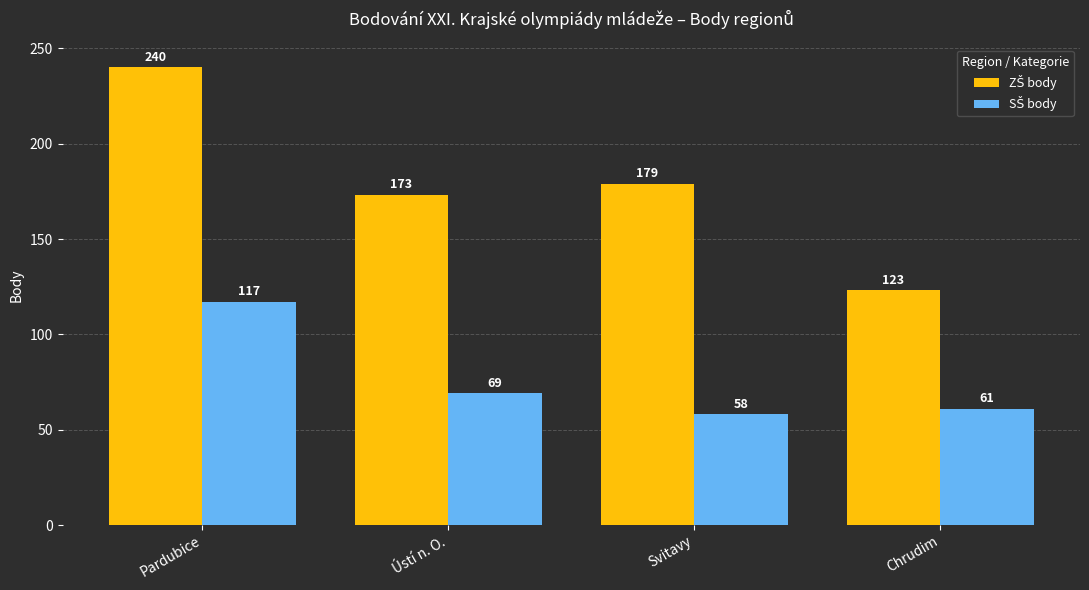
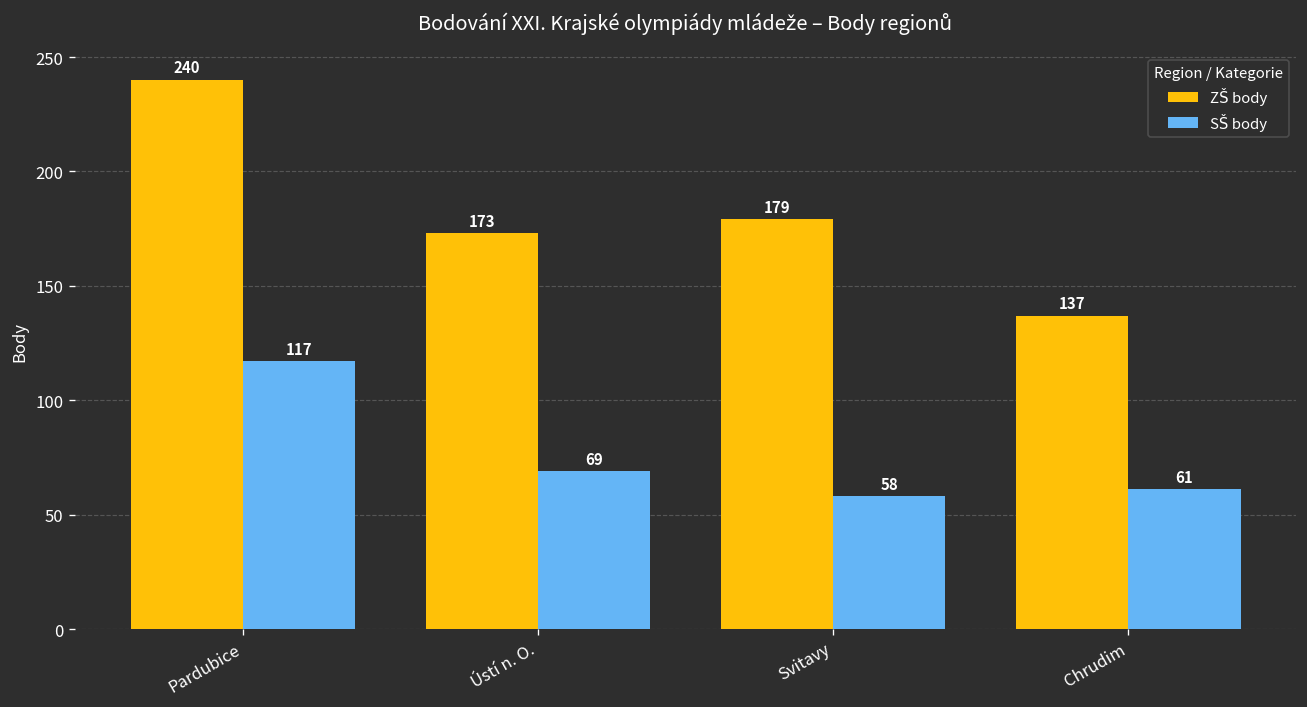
  {
    "ZŠ body": {
      "Pardubice": 240,
      "Ústí n. O.": 173,
      "Svitavy": 179,
-     "Chrudim": 123
+     "Chrudim": 137
    },
    "SŠ body": {
      "Pardubice": 117,
      "Ústí n. O.": 69,
      "Svitavy": 58,
      "Chrudim": 61
    }
  }
